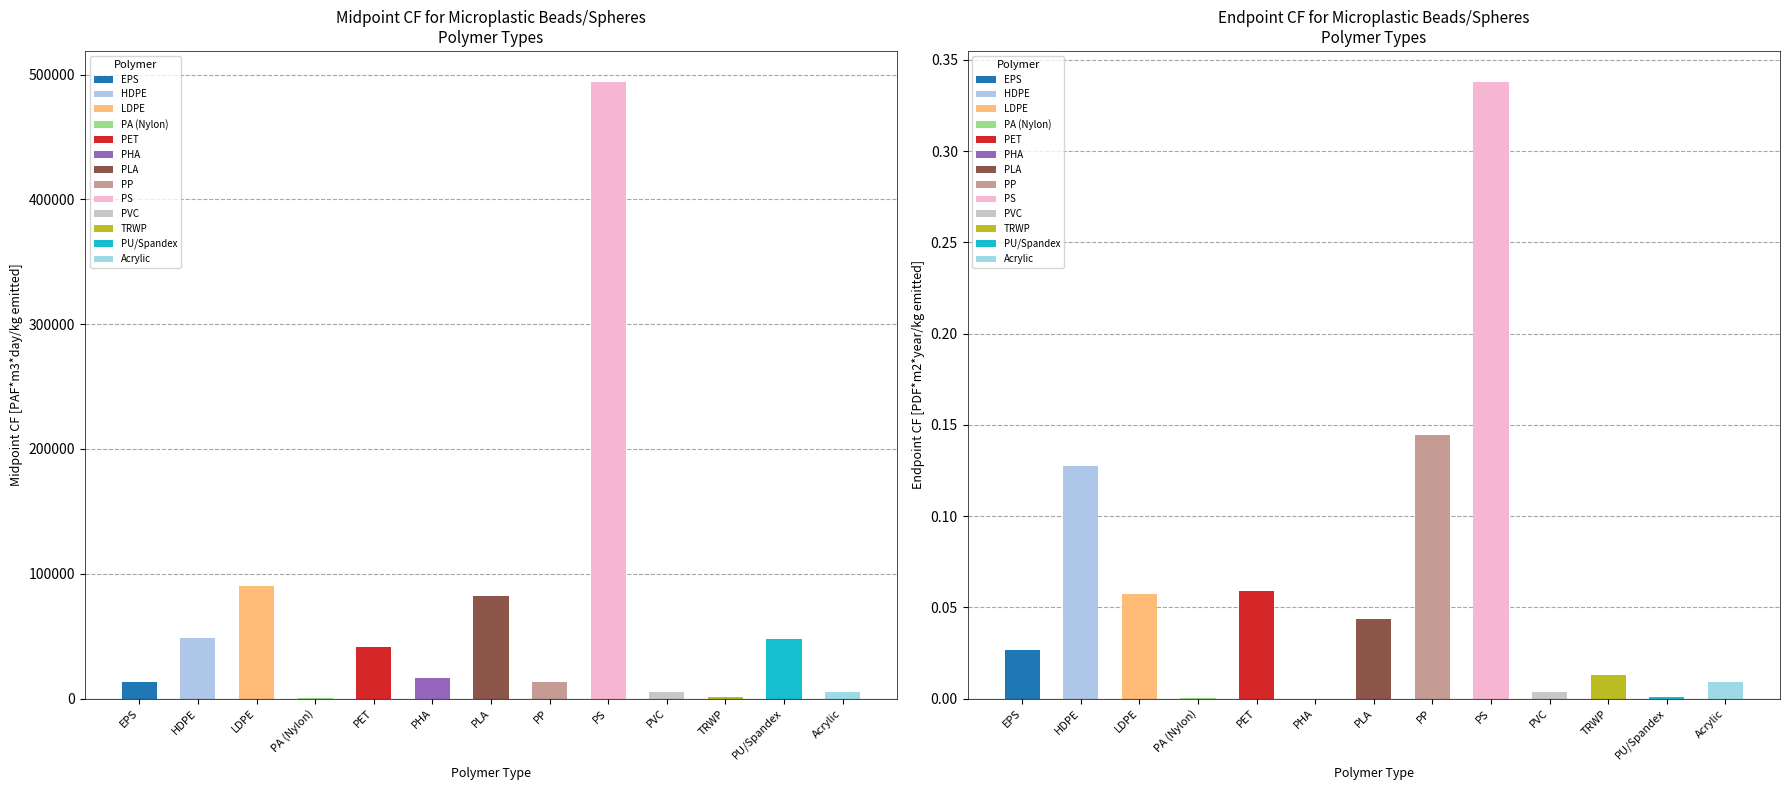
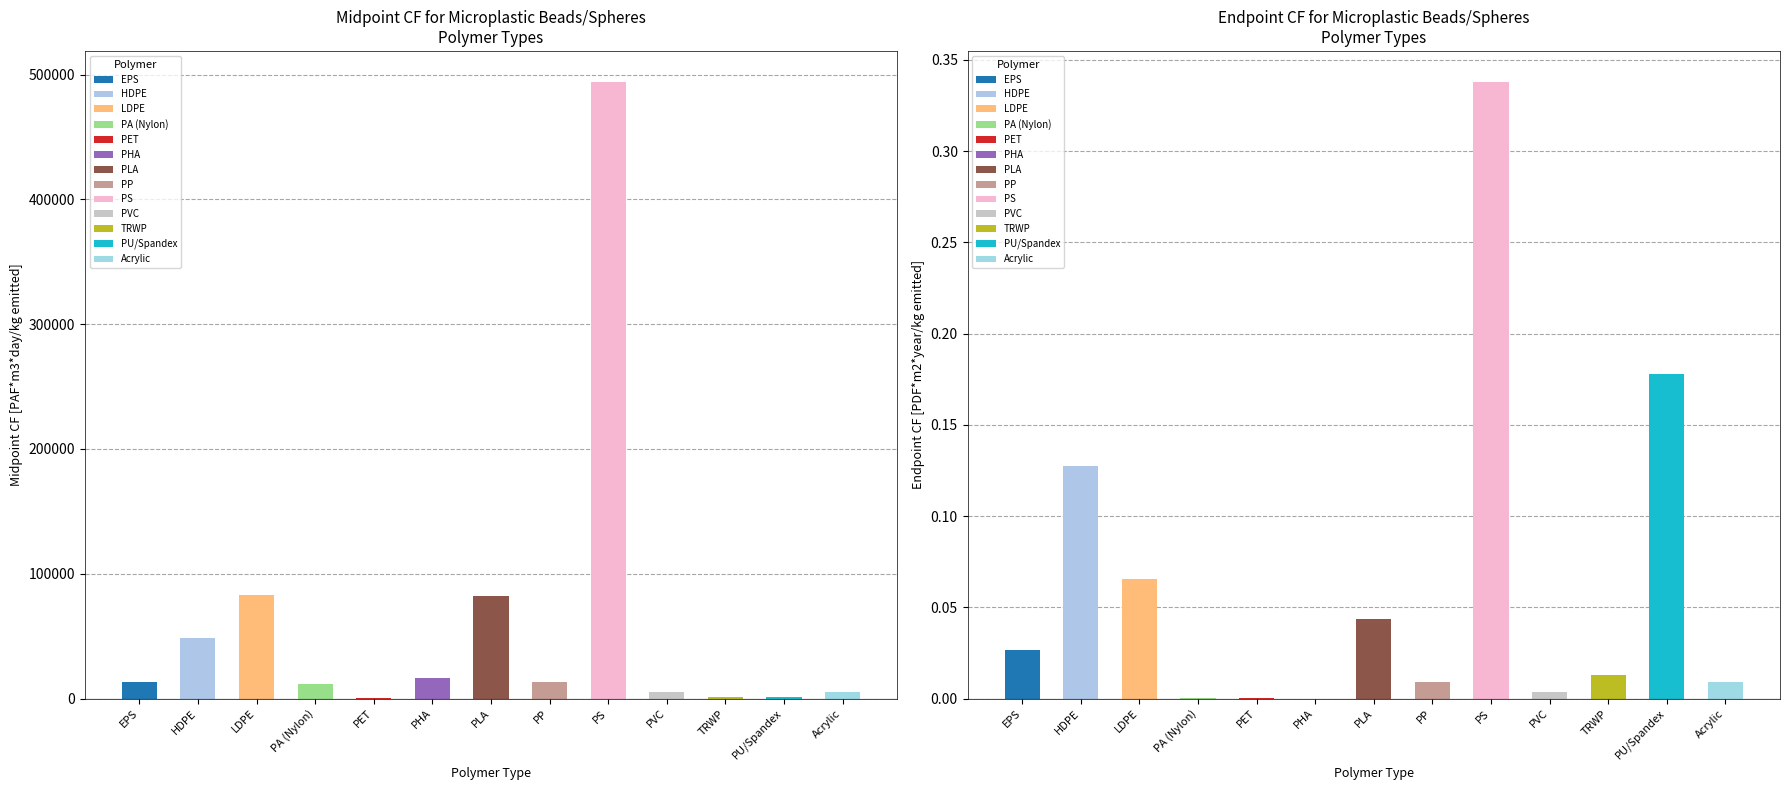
  {
    "Midpoint CF for Microplastic Beads/Spheres Polymer Types": {
      "EPS": 13000,
      "HDPE": 48000,
-     "LDPE": 90000,
-     "PA (Nylon)": 0,
-     "PET": 41000,
+     "LDPE": 83000,
+     "PA (Nylon)": 12000,
+     "PET": 1000,
      "PHA": 17000,
      "PLA": 82000,
      "PP": 13000,
      "PS": 494000,
      "PVC": 5000,
-     "PU/Spandex": 48000,
+     "PU/Spandex": 1000,
      "Acrylic": 5000
    },
    "Endpoint CF for Microplastic Beads/Spheres Polymer Types": {
      "EPS": 0.026,
      "HDPE": 0.128,
-     "LDPE": 0.057,
-     "PET": 0.059,
+     "LDPE": 0.065,
+     "PET": 0.001,
      "PLA": 0.044,
-     "PP": 0.144,
+     "PP": 0.009,
      "PS": 0.338,
      "PVC": 0.004,
      "TRWP": 0.013,
-     "PU/Spandex": 0.001,
+     "PU/Spandex": 0.178,
      "Acrylic": 0.009
    }
  }
